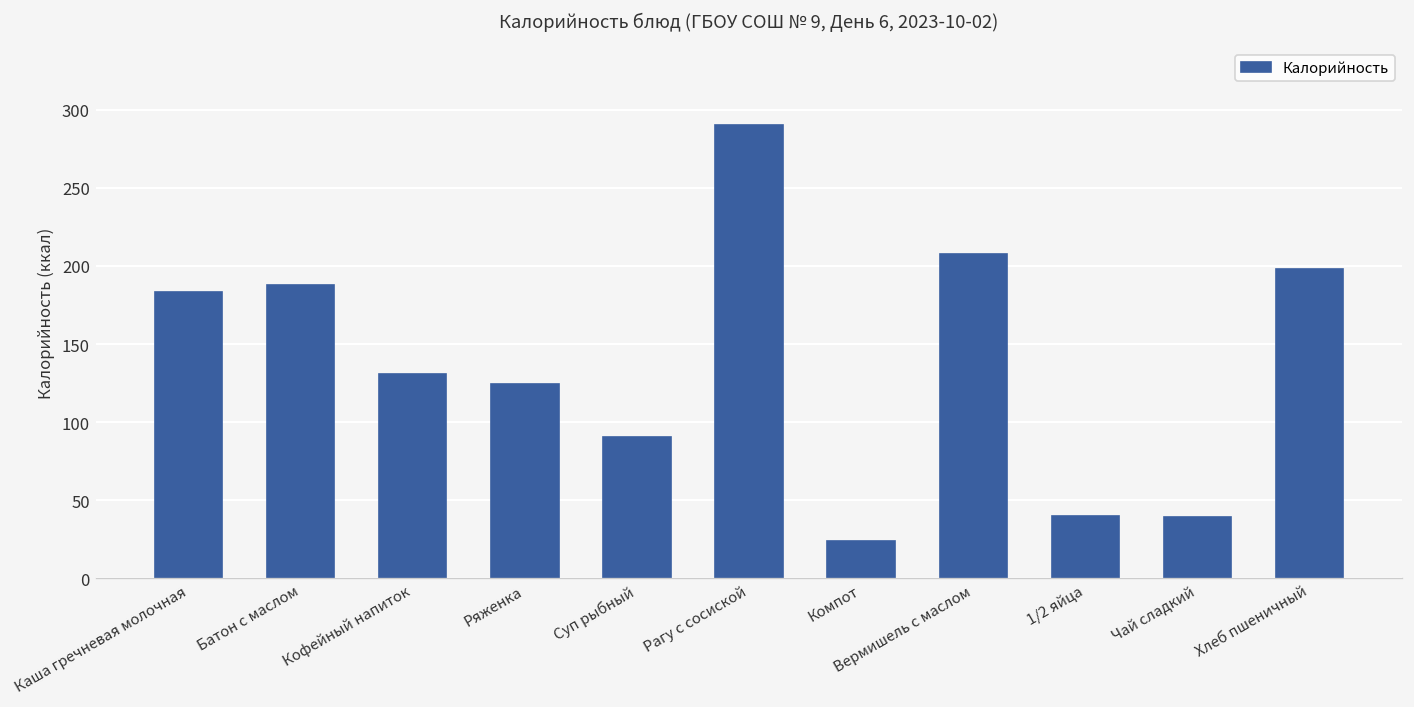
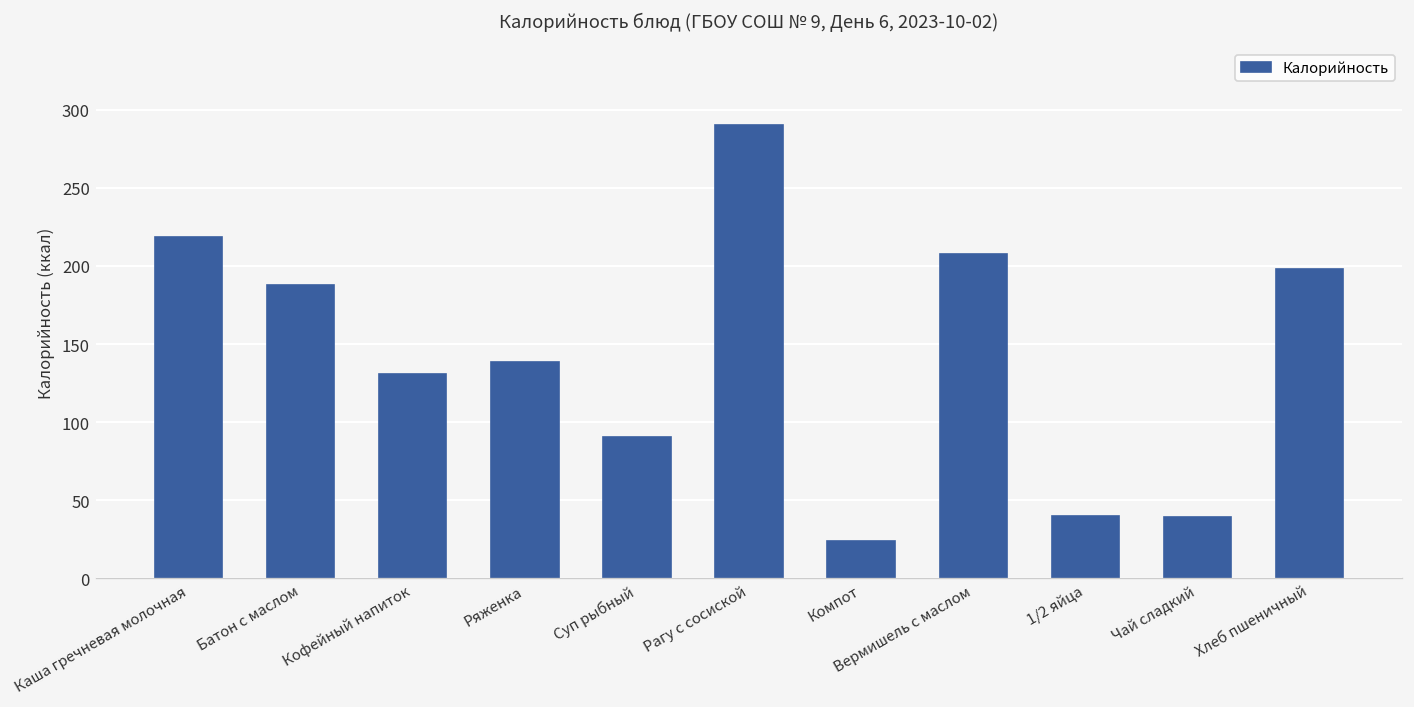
  {
-   "Каша гречневая молочная": 183,
+   "Каша гречневая молочная": 219,
    "Батон с маслом": 188,
    "Кофейный напиток": 131,
-   "Ряженка": 125,
+   "Ряженка": 139,
    "Суп рыбный": 91,
    "Рагу с сосиской": 291,
    "Компот": 24,
    "Вермишель с маслом": 207,
    "1/2 яйца": 40,
    "Чай сладкий": 39,
    "Хлеб пшеничный": 198
  }
